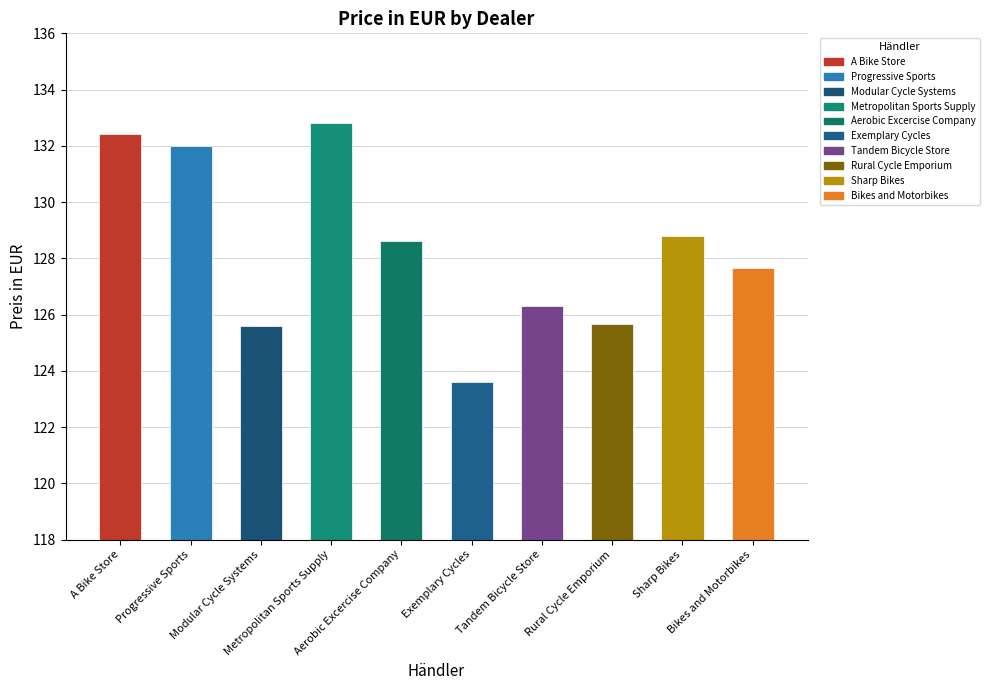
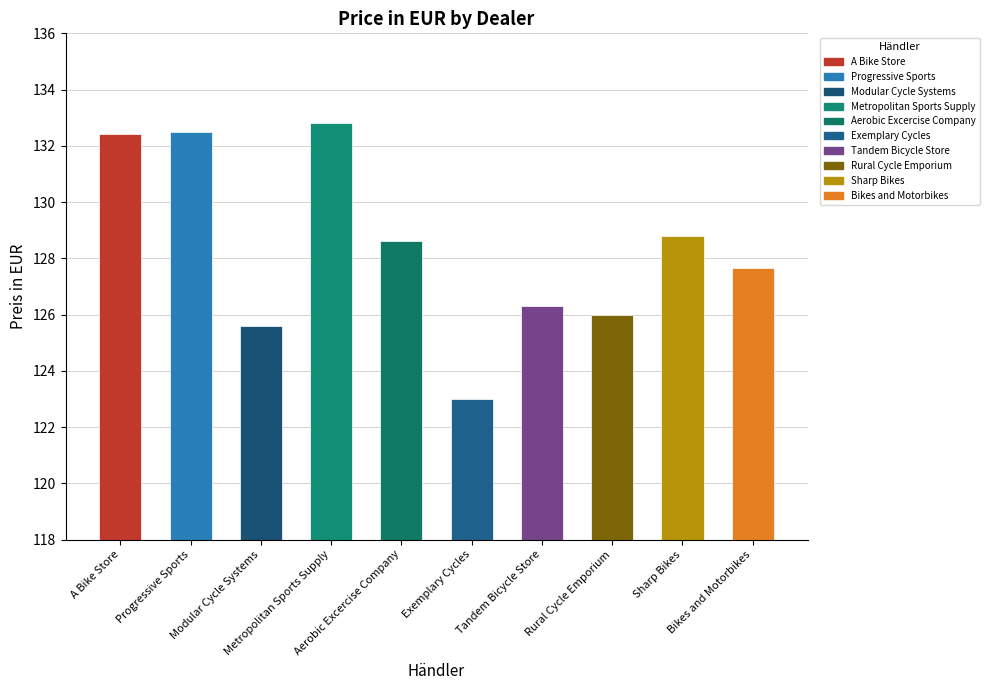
  {
    "A Bike Store": 132.4,
-   "Progressive Sports": 132.0,
+   "Progressive Sports": 132.5,
    "Modular Cycle Systems": 125.6,
    "Metropolitan Sports Supply": 132.8,
    "Aerobic Excercise Company": 128.6,
-   "Exemplary Cycles": 123.6,
+   "Exemplary Cycles": 123.0,
    "Tandem Bicycle Store": 126.3,
-   "Rural Cycle Emporium": 125.7,
+   "Rural Cycle Emporium": 126.0,
    "Sharp Bikes": 128.8,
    "Bikes and Motorbikes": 127.7
  }
